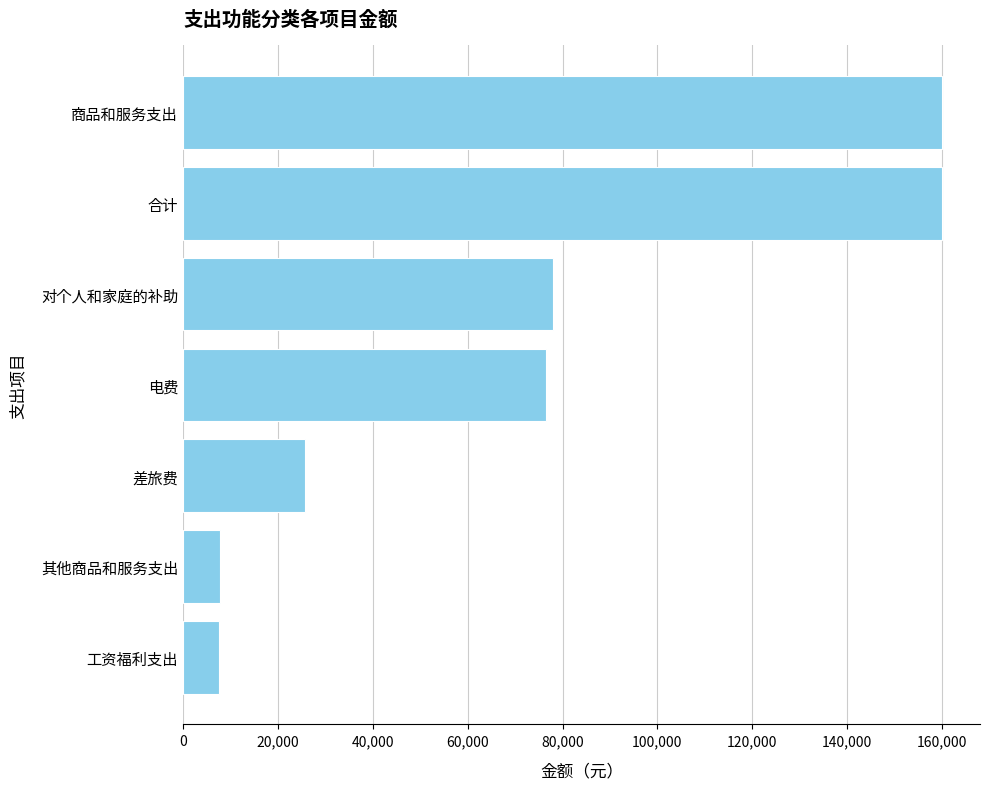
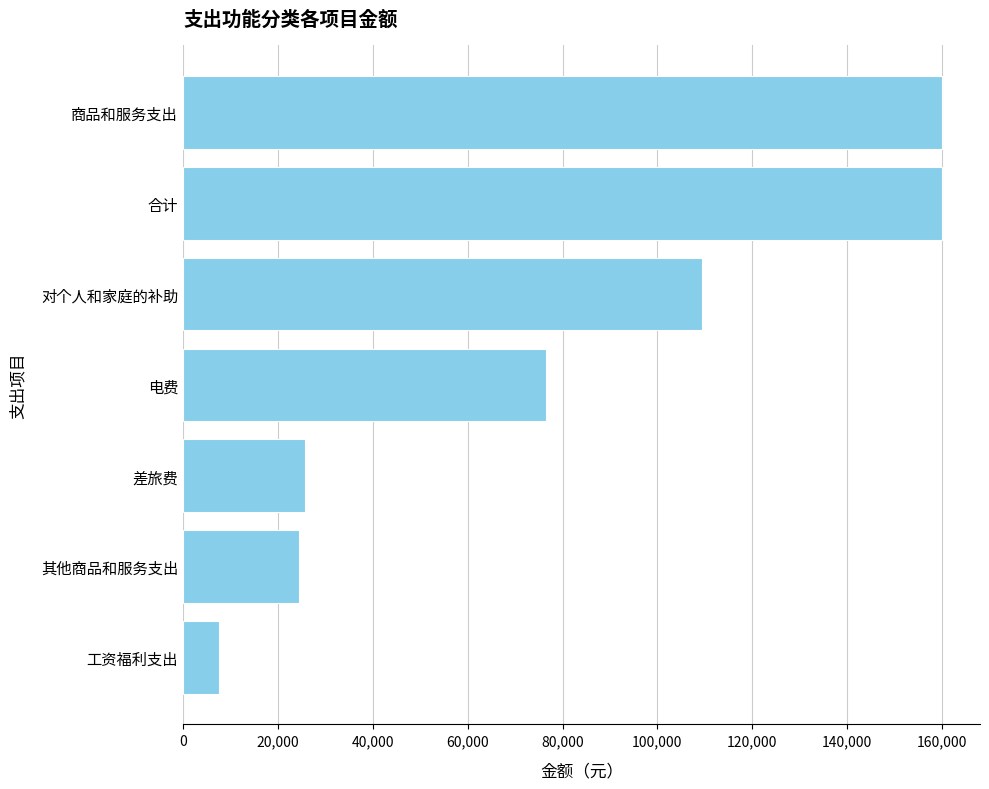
  {
    "商品和服务支出": "160,000",
    "合计": "160,000",
-   "对个人和家庭的补助": "78,000",
+   "对个人和家庭的补助": "109,000",
    "电费": "76,000",
    "差旅费": "26,000",
-   "其他商品和服务支出": "8,000",
+   "其他商品和服务支出": "25,000",
    "工资福利支出": "8,000"
  }
